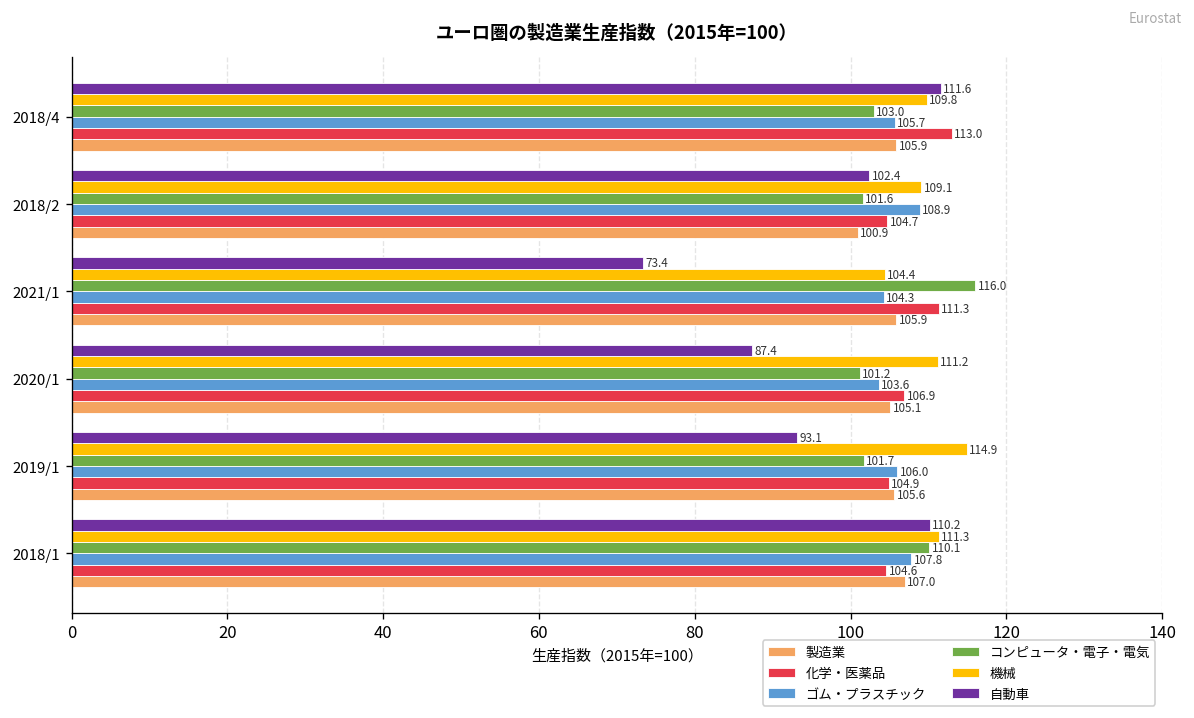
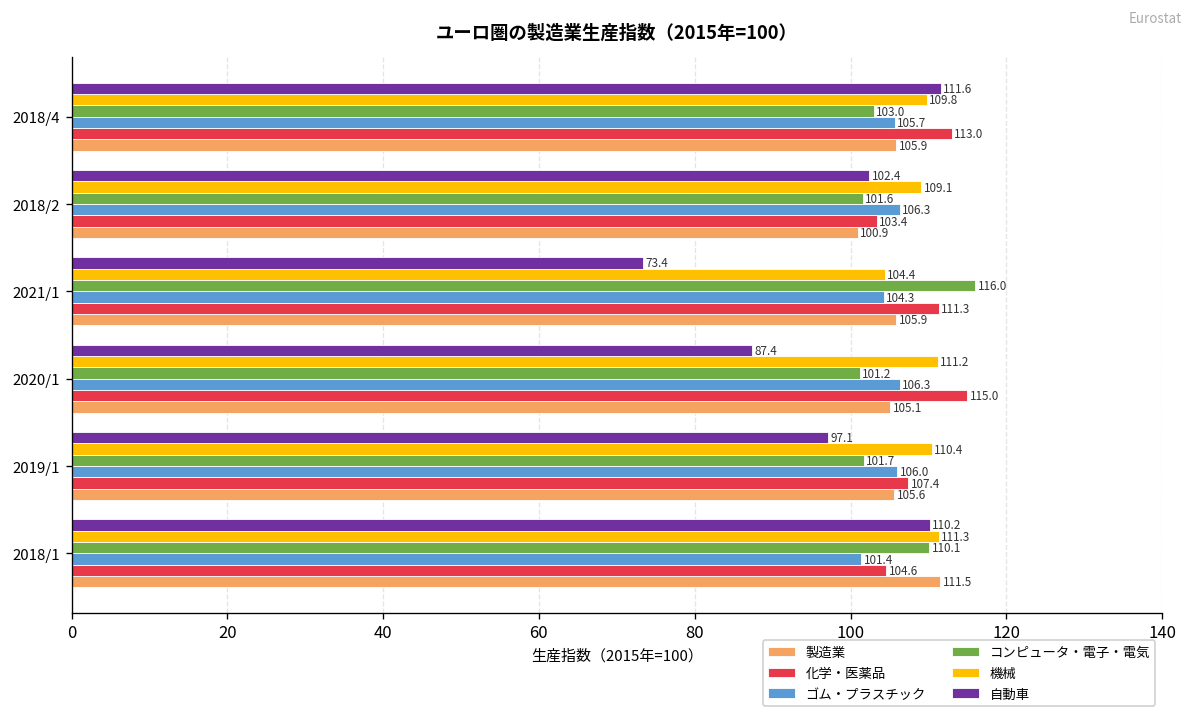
  {
    "製造業": {
      "2018/4": 105.9,
      "2018/2": 100.9,
      "2021/1": 105.9,
      "2020/1": 105.1,
      "2019/1": 105.6,
-     "2018/1": 107.0
+     "2018/1": 111.5
    },
    "化学・医薬品": {
      "2018/4": 113.0,
-     "2018/2": 104.7,
+     "2018/2": 103.4,
      "2021/1": 111.3,
-     "2020/1": 106.9,
-     "2019/1": 104.9,
+     "2020/1": 115.0,
+     "2019/1": 107.4,
      "2018/1": 104.6
    },
    "ゴム・プラスチック": {
      "2018/4": 105.7,
-     "2018/2": 108.9,
+     "2018/2": 106.3,
      "2021/1": 104.3,
-     "2020/1": 103.6,
+     "2020/1": 106.3,
      "2019/1": 106.0,
-     "2018/1": 107.8
+     "2018/1": 101.4
    },
    "コンピュータ・電子・電気": {
      "2018/4": 103.0,
      "2018/2": 101.6,
      "2021/1": 116.0,
      "2020/1": 101.2,
      "2019/1": 101.7,
      "2018/1": 110.1
    },
    "機械": {
      "2018/4": 109.8,
      "2018/2": 109.1,
      "2021/1": 104.4,
      "2020/1": 111.2,
-     "2019/1": 114.9,
+     "2019/1": 110.4,
      "2018/1": 111.3
    },
    "自動車": {
      "2018/4": 111.6,
      "2018/2": 102.4,
      "2021/1": 73.4,
      "2020/1": 87.4,
-     "2019/1": 93.1,
+     "2019/1": 97.1,
      "2018/1": 110.2
    }
  }
